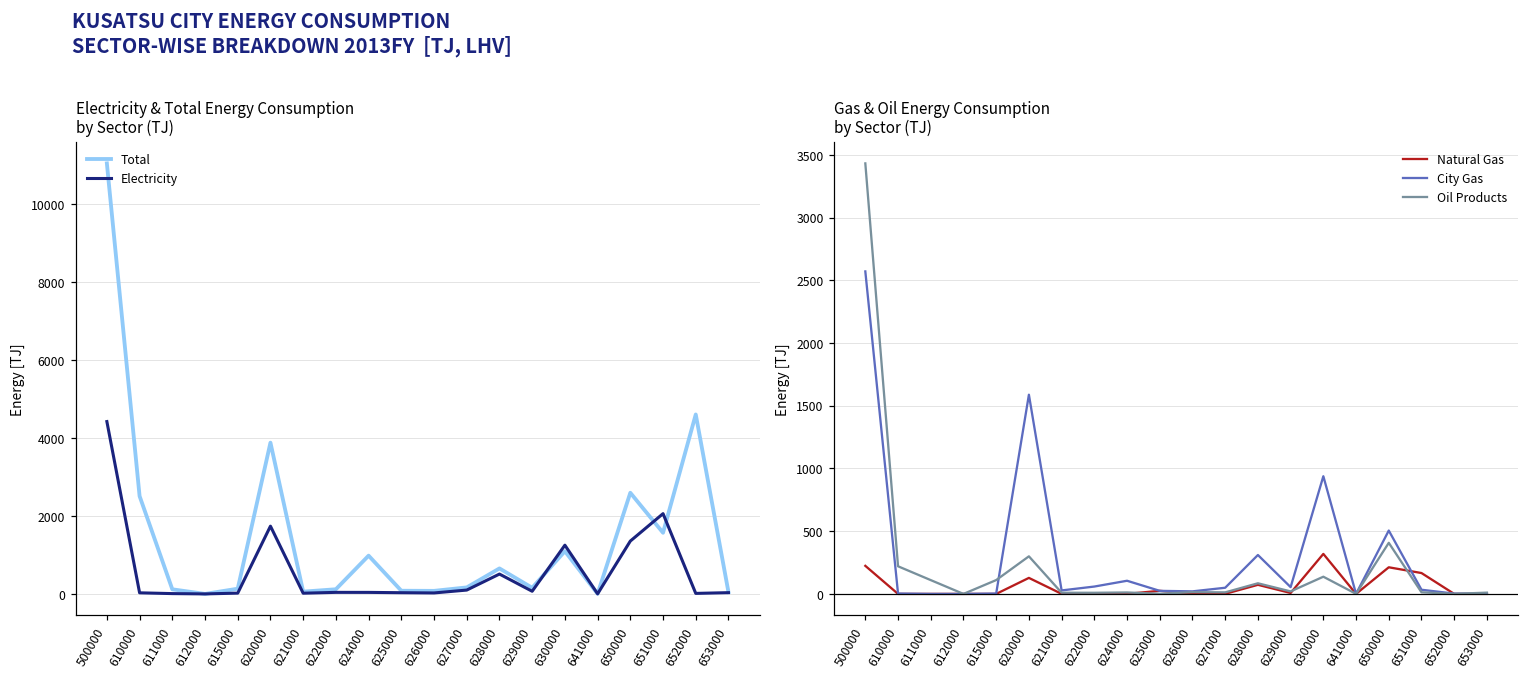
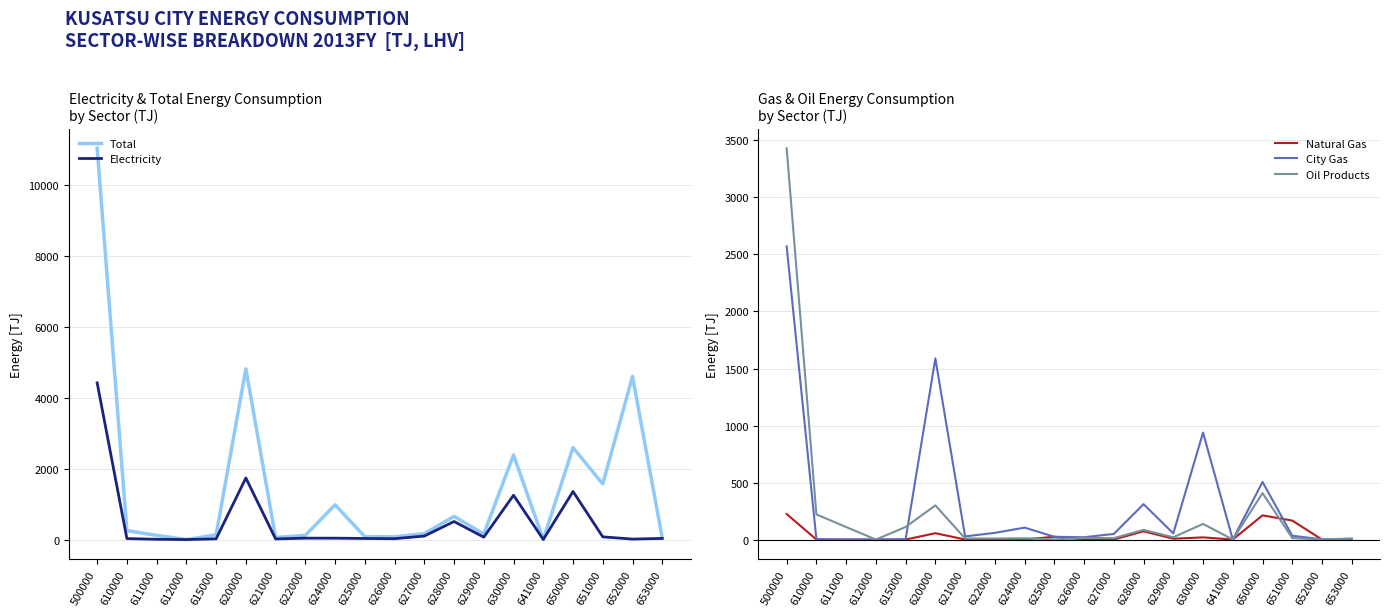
  {
    "Electricity & Total Energy Consumption by Sector (TJ)": {
      "Total": {
        "500000": 11000,
-       "610000": 2500,
+       "610000": 300,
        "611000": 100,
        "615000": 100,
-       "620000": 3900,
+       "620000": 4800,
        "622000": 100,
        "624000": 1000,
        "628000": 700,
        "629000": 200,
-       "630000": 1100,
+       "630000": 2400,
        "650000": 2600,
        "651000": 1600,
        "652000": 4600
      },
      "Electricity": {
        "500000": 4400,
        "610000": 0,
        "611000": 0,
        "615000": 0,
        "620000": 1700,
        "622000": 0,
        "624000": 0,
        "628000": 500,
        "629000": 100,
        "630000": 1200,
        "650000": 1400,
-       "651000": 2100,
+       "651000": 100,
        "652000": 0
      }
    },
    "Gas & Oil Energy Consumption by Sector (TJ)": {
      "Natural Gas": {
        "500000": 220,
-       "620000": 130,
-       "630000": 320,
+       "620000": 60,
+       "630000": 20,
        "650000": 210,
        "651000": 170
      }
    }
  }
